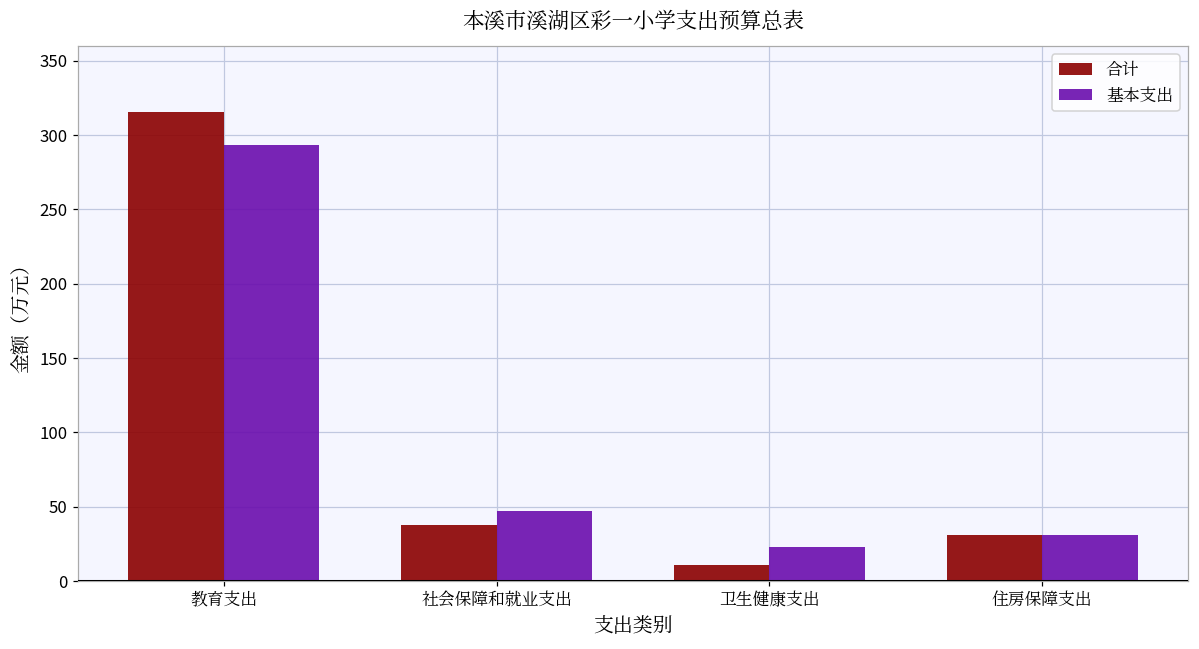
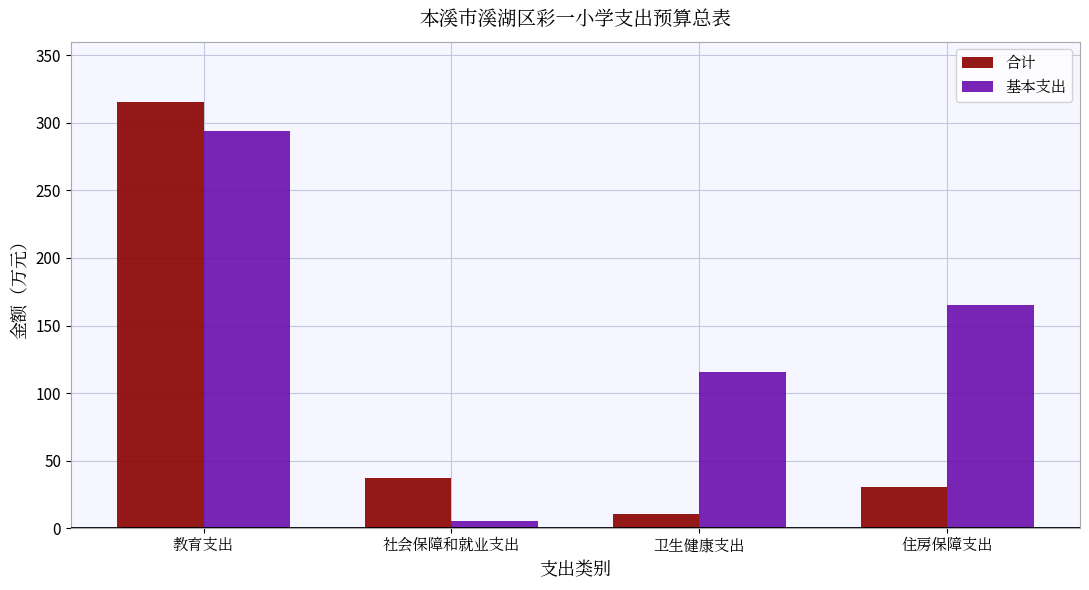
  {
    "合计": {
      "教育支出": 316,
      "社会保障和就业支出": 37,
      "卫生健康支出": 10,
      "住房保障支出": 31
    },
    "基本支出": {
      "教育支出": 294,
-     "社会保障和就业支出": 47,
-     "卫生健康支出": 23,
-     "住房保障支出": 31
+     "社会保障和就业支出": 5,
+     "卫生健康支出": 116,
+     "住房保障支出": 165
    }
  }
